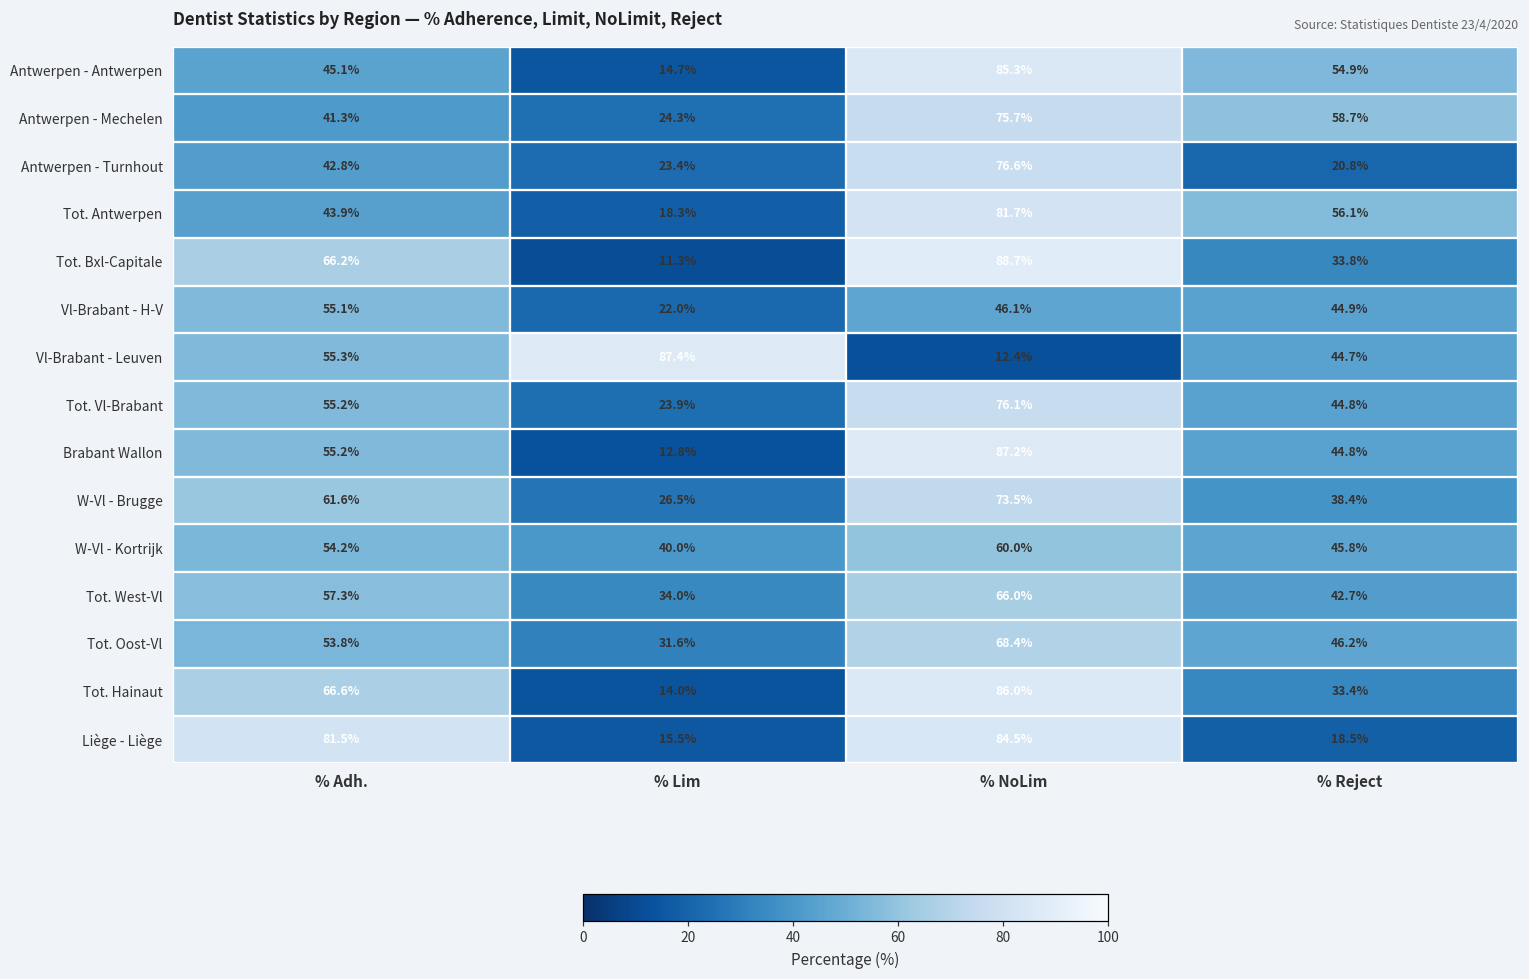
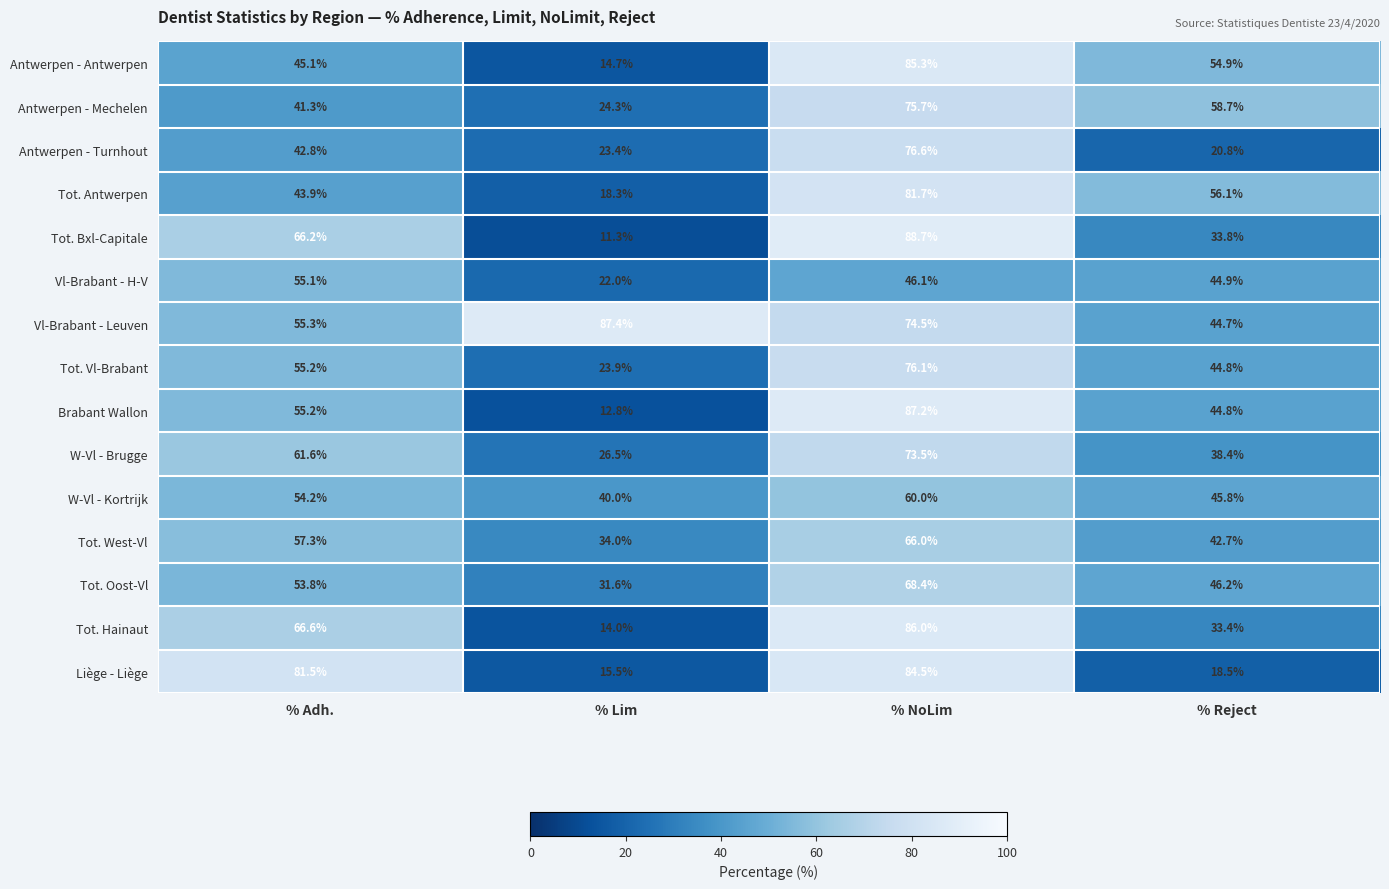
  {
    "Antwerpen - Antwerpen": {
      "% Adh.": "45.1%",
      "% Lim": "14.7%",
      "% Reject": "54.9%"
    },
    "Antwerpen - Mechelen": {
      "% Adh.": "41.3%",
      "% Lim": "24.3%",
      "% NoLim": "75.7%",
      "% Reject": "58.7%"
    },
    "Antwerpen - Turnhout": {
      "% Adh.": "42.8%",
      "% Lim": "23.4%",
      "% NoLim": "76.6%",
      "% Reject": "20.8%"
    },
    "Tot. Antwerpen": {
      "% Adh.": "43.9%",
      "% Lim": "18.3%",
      "% Reject": "56.1%"
    },
    "Tot. Bxl-Capitale": {
      "% Adh.": "66.2%",
      "% Lim": "11.3%",
      "% Reject": "33.8%"
    },
    "Vl-Brabant - H-V": {
      "% Adh.": "55.1%",
      "% Lim": "22.0%",
      "% NoLim": "46.1%",
      "% Reject": "44.9%"
    },
    "Vl-Brabant - Leuven": {
      "% Adh.": "55.3%",
-     "% NoLim": "12.4%",
+     "% NoLim": "74.5%",
      "% Reject": "44.7%"
    },
    "Tot. Vl-Brabant": {
      "% Adh.": "55.2%",
      "% Lim": "23.9%",
      "% NoLim": "76.1%",
      "% Reject": "44.8%"
    },
    "Brabant Wallon": {
      "% Adh.": "55.2%",
      "% Lim": "12.8%",
      "% Reject": "44.8%"
    },
    "W-Vl - Brugge": {
      "% Adh.": "61.6%",
      "% Lim": "26.5%",
      "% NoLim": "73.5%",
      "% Reject": "38.4%"
    },
    "W-Vl - Kortrijk": {
      "% Adh.": "54.2%",
      "% Lim": "40.0%",
      "% NoLim": "60.0%",
      "% Reject": "45.8%"
    },
    "Tot. West-Vl": {
      "% Adh.": "57.3%",
      "% Lim": "34.0%",
      "% NoLim": "66.0%",
      "% Reject": "42.7%"
    },
    "Tot. Oost-Vl": {
      "% Adh.": "53.8%",
      "% Lim": "31.6%",
      "% NoLim": "68.4%",
      "% Reject": "46.2%"
    },
    "Tot. Hainaut": {
      "% Adh.": "66.6%",
      "% Lim": "14.0%",
      "% Reject": "33.4%"
    },
    "Liège - Liège": {
      "% Lim": "15.5%",
      "% Reject": "18.5%"
    }
  }
